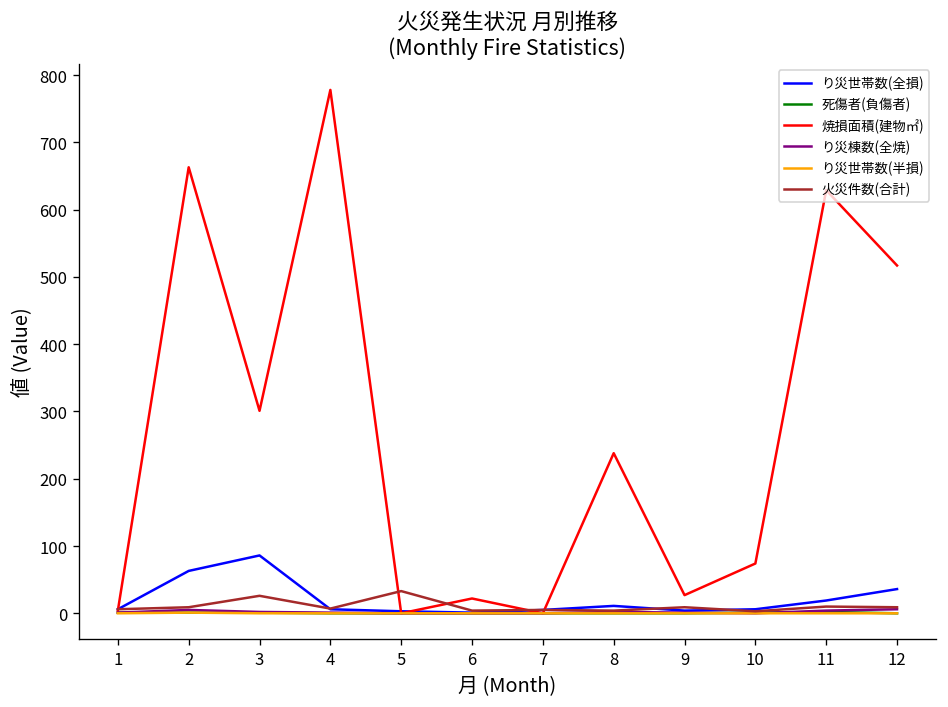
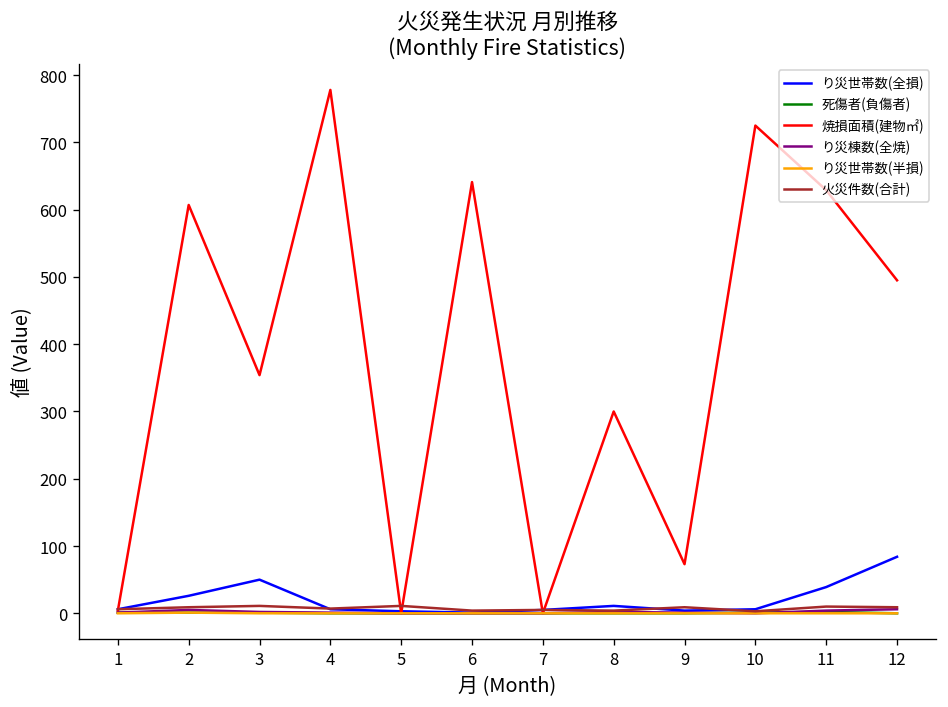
  {
    "り災世帯数(全損)": {
-     "2": 60,
-     "3": 90,
+     "2": 30,
+     "3": 50,
      "8": 10,
-     "11": 20,
-     "12": 40
+     "11": 40,
+     "12": 80
    },
    "焼損面積(建物㎡)": {
-     "2": 660,
-     "3": 300,
+     "2": 610,
+     "3": 350,
      "4": 780,
-     "6": 20,
-     "8": 240,
-     "9": 30,
-     "10": 70,
-     "12": 520
+     "6": 640,
+     "8": 300,
+     "9": 70,
+     "10": 730,
+     "12": 500
    },
    "火災件数(合計)": {
-     "3": 30,
-     "5": 30,
+     "3": 10,
+     "5": 10,
      "9": 10,
      "11": 10
    }
  }
